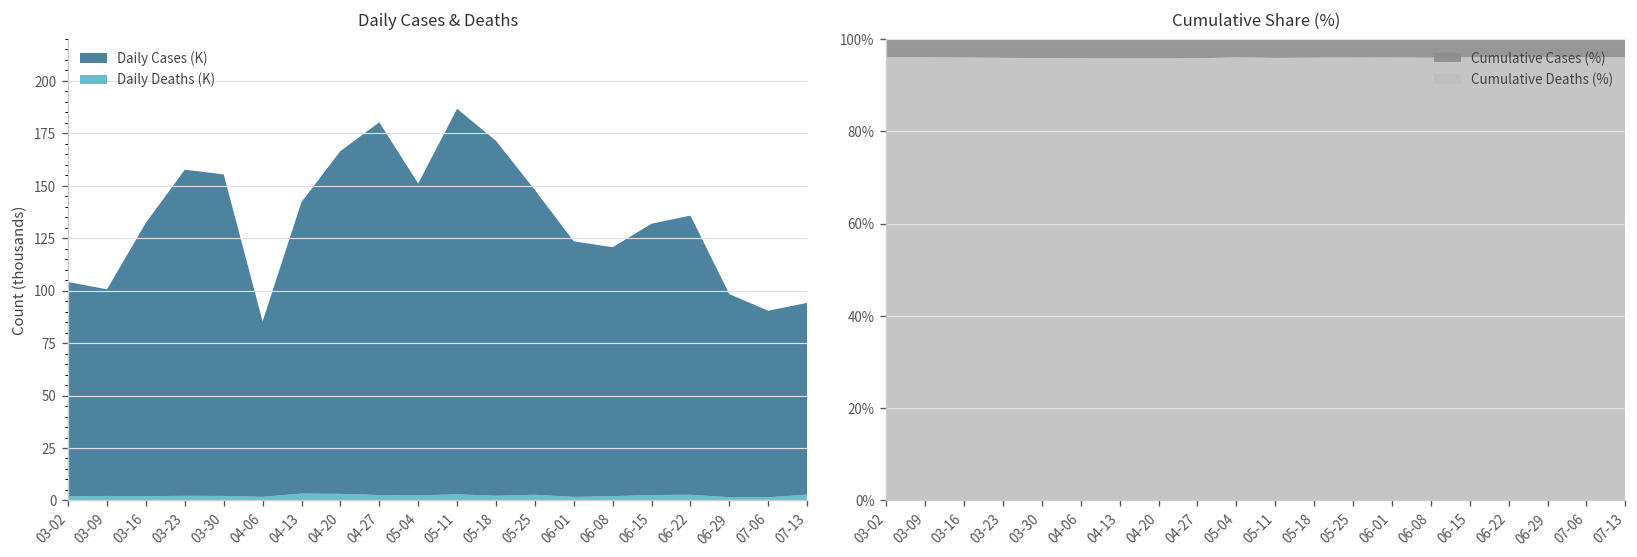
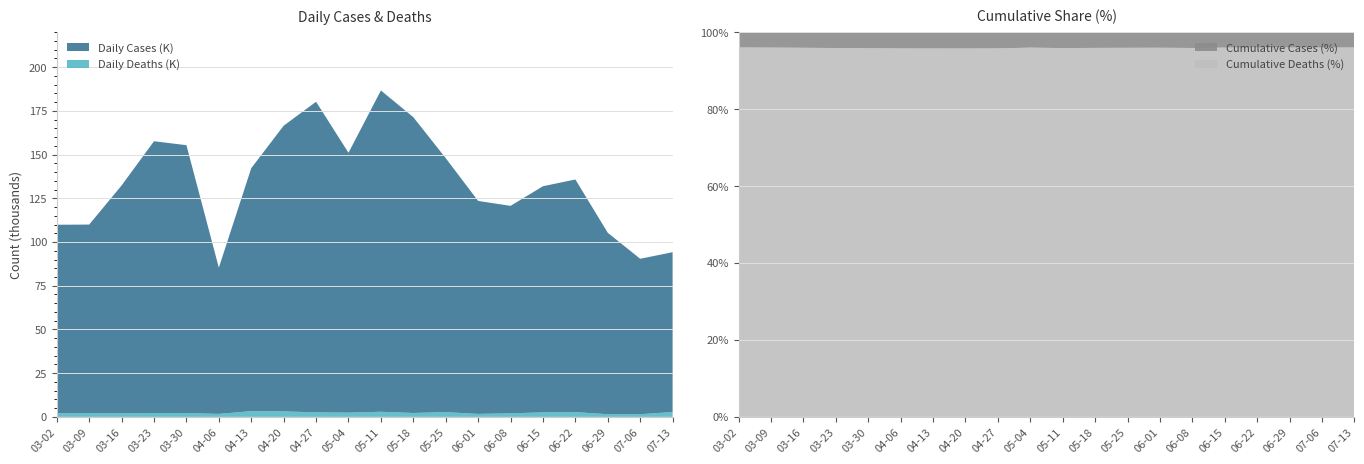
  {
    "Daily Cases & Deaths": {
      "Daily Deaths (K)": {
        "03-02": "2",
        "03-09": "2",
        "03-16": "2",
        "03-23": "2",
        "03-30": "2",
        "04-06": "2",
        "04-13": "3",
        "04-20": "3",
        "04-27": "3",
        "05-04": "2",
        "05-11": "3",
        "05-18": "2",
        "05-25": "3",
        "06-01": "2",
        "06-08": "2",
        "06-15": "3",
        "06-22": "3",
        "06-29": "2",
        "07-06": "2",
        "07-13": "3"
      },
      "Daily Cases (K)": {
-       "03-02": "102",
-       "03-09": "98",
+       "03-02": "108",
+       "03-09": "108",
        "03-16": "130",
        "03-23": "155",
        "03-30": "153",
        "04-06": "84",
        "04-13": "139",
        "04-20": "163",
        "04-27": "178",
        "05-04": "149",
        "05-11": "184",
        "05-18": "169",
        "05-25": "145",
        "06-01": "122",
        "06-08": "119",
        "06-15": "129",
        "06-22": "133",
-       "06-29": "97",
+       "06-29": "104",
        "07-06": "89",
        "07-13": "91"
      }
    },
    "Cumulative Share (%)": {
      "Cumulative Deaths (%)": {
        "03-02": "96%",
        "03-09": "96%",
        "03-16": "96%",
        "03-23": "96%",
        "03-30": "96%",
        "04-06": "96%",
        "04-13": "96%",
        "04-20": "96%",
        "04-27": "96%",
        "05-04": "96%",
        "05-11": "96%",
        "05-18": "96%",
        "05-25": "96%",
        "06-01": "96%",
        "06-08": "96%",
        "06-15": "96%",
        "06-22": "96%",
        "06-29": "96%",
        "07-06": "96%",
        "07-13": "96%"
      },
      "Cumulative Cases (%)": {
        "03-02": "4%",
        "03-09": "4%",
        "03-16": "4%",
        "03-23": "4%",
        "03-30": "4%",
        "04-06": "4%",
        "04-13": "4%",
        "04-20": "4%",
        "04-27": "4%",
        "05-04": "4%",
        "05-11": "4%",
        "05-18": "4%",
        "05-25": "4%",
        "06-01": "4%",
        "06-08": "4%",
        "06-15": "4%",
        "06-22": "4%",
        "06-29": "4%",
        "07-06": "4%",
        "07-13": "4%"
      }
    }
  }
